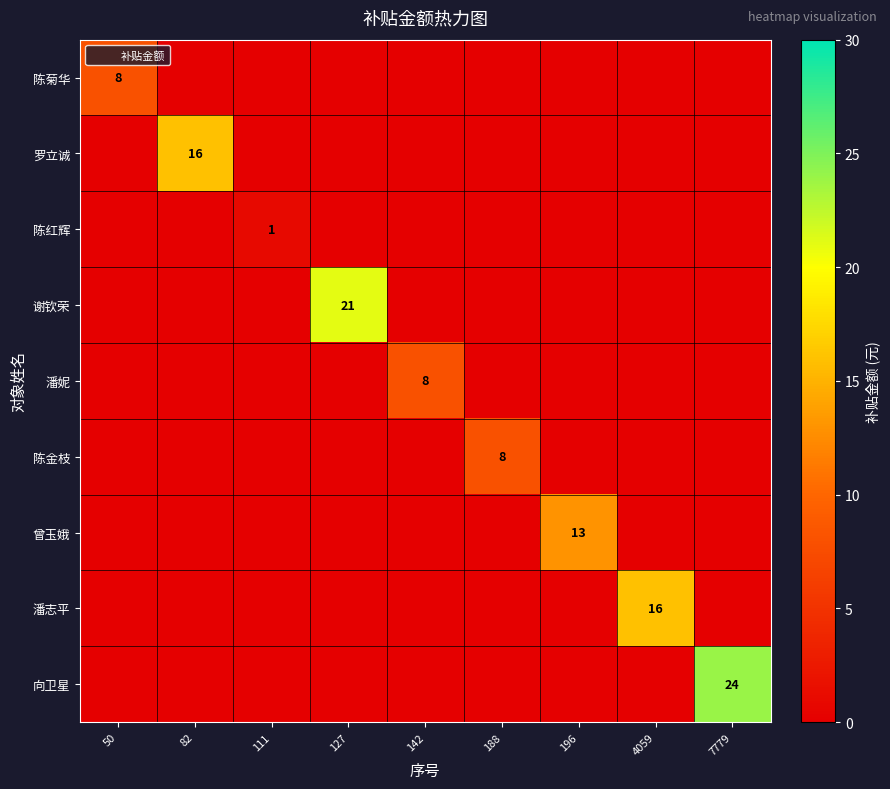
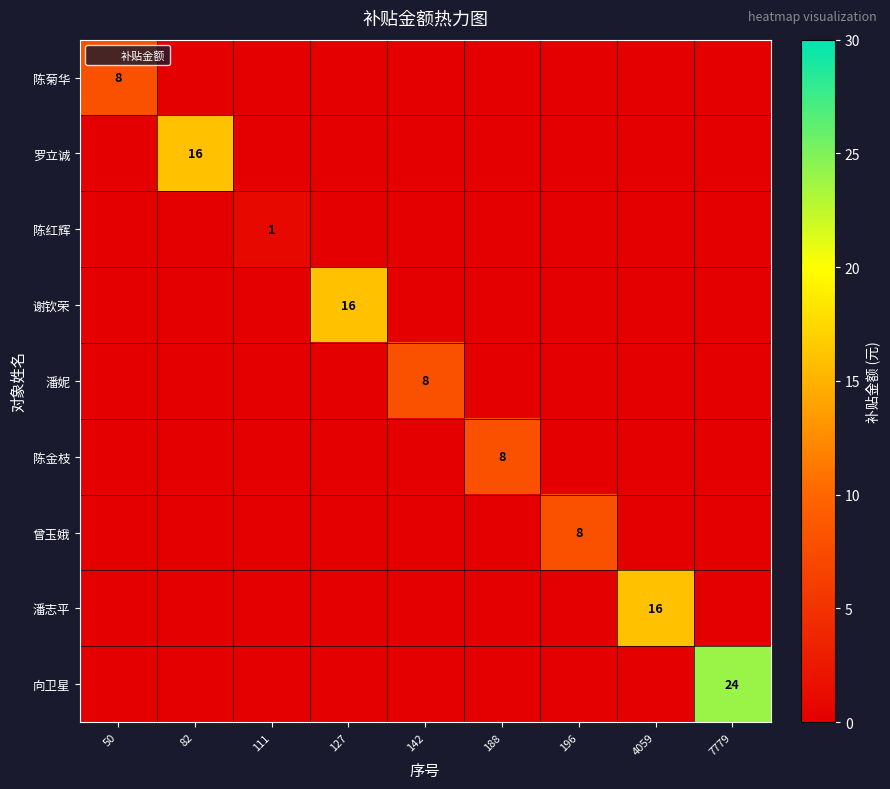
  {
    "陈菊华": {
      "50": 8
    },
    "罗立诚": {
      "82": 16
    },
    "陈红辉": {
      "111": 1
    },
    "谢钦荣": {
-     "127": 21
+     "127": 16
    },
    "潘妮": {
      "142": 8
    },
    "陈金枝": {
      "188": 8
    },
    "曾玉娥": {
-     "196": 13
+     "196": 8
    },
    "潘志平": {
      "4059": 16
    },
    "向卫星": {
      "7779": 24
    }
  }
